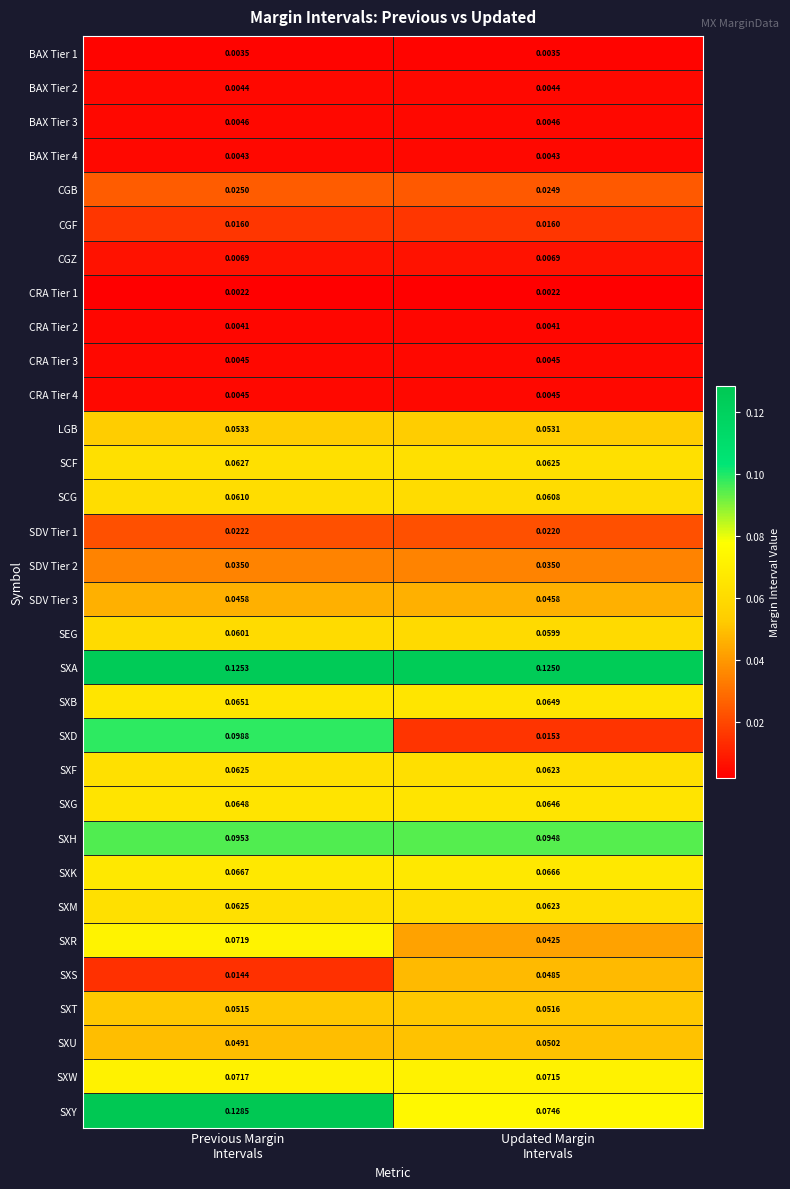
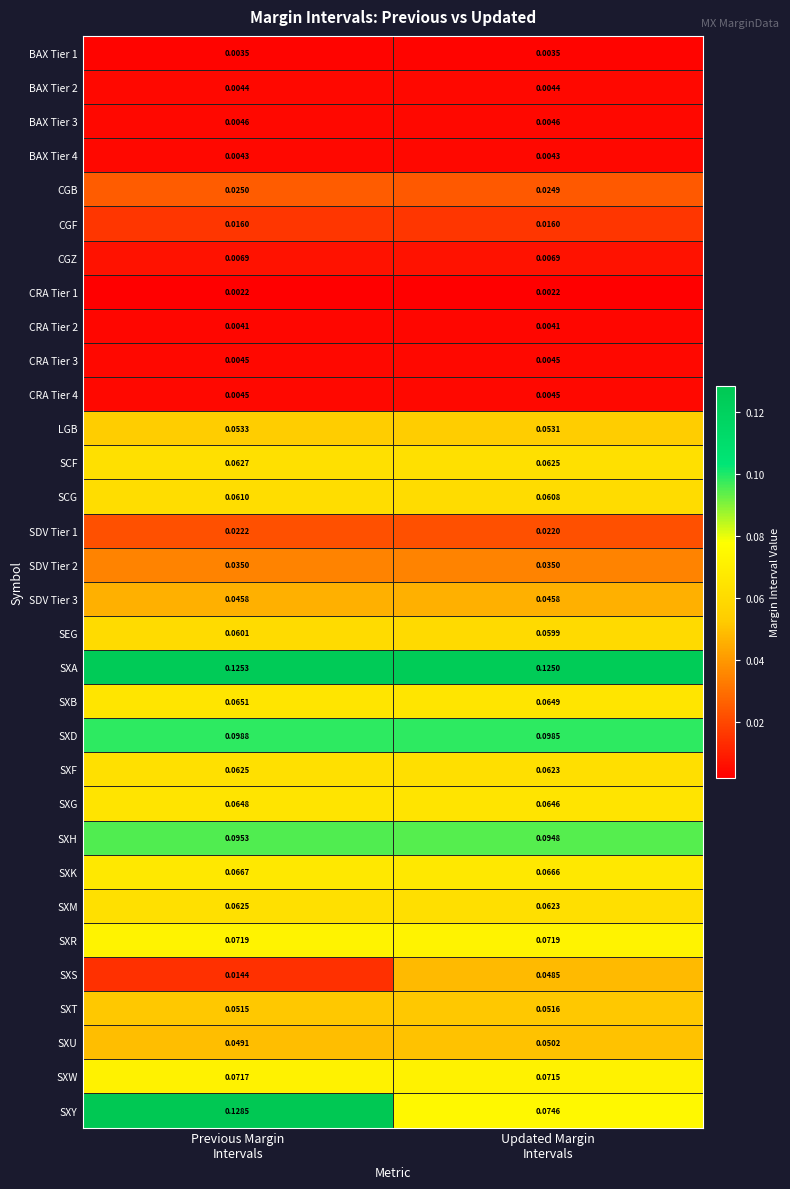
  {
    "BAX Tier 1": {
      "Previous Margin Intervals": 0.0035,
      "Updated Margin Intervals": 0.0035
    },
    "BAX Tier 2": {
      "Previous Margin Intervals": 0.0044,
      "Updated Margin Intervals": 0.0044
    },
    "BAX Tier 3": {
      "Previous Margin Intervals": 0.0046,
      "Updated Margin Intervals": 0.0046
    },
    "BAX Tier 4": {
      "Previous Margin Intervals": 0.0043,
      "Updated Margin Intervals": 0.0043
    },
    "CGB": {
      "Previous Margin Intervals": 0.0250,
      "Updated Margin Intervals": 0.0249
    },
    "CGF": {
      "Previous Margin Intervals": 0.0160,
      "Updated Margin Intervals": 0.0160
    },
    "CGZ": {
      "Previous Margin Intervals": 0.0069,
      "Updated Margin Intervals": 0.0069
    },
    "CRA Tier 1": {
      "Previous Margin Intervals": 0.0022,
      "Updated Margin Intervals": 0.0022
    },
    "CRA Tier 2": {
      "Previous Margin Intervals": 0.0041,
      "Updated Margin Intervals": 0.0041
    },
    "CRA Tier 3": {
      "Previous Margin Intervals": 0.0045,
      "Updated Margin Intervals": 0.0045
    },
    "CRA Tier 4": {
      "Previous Margin Intervals": 0.0045,
      "Updated Margin Intervals": 0.0045
    },
    "LGB": {
      "Previous Margin Intervals": 0.0533,
      "Updated Margin Intervals": 0.0531
    },
    "SCF": {
      "Previous Margin Intervals": 0.0627,
      "Updated Margin Intervals": 0.0625
    },
    "SCG": {
      "Previous Margin Intervals": 0.0610,
      "Updated Margin Intervals": 0.0608
    },
    "SDV Tier 1": {
      "Previous Margin Intervals": 0.0222,
      "Updated Margin Intervals": 0.0220
    },
    "SDV Tier 2": {
      "Previous Margin Intervals": 0.0350,
      "Updated Margin Intervals": 0.0350
    },
    "SDV Tier 3": {
      "Previous Margin Intervals": 0.0458,
      "Updated Margin Intervals": 0.0458
    },
    "SEG": {
      "Previous Margin Intervals": 0.0601,
      "Updated Margin Intervals": 0.0599
    },
    "SXA": {
      "Previous Margin Intervals": 0.1253,
      "Updated Margin Intervals": 0.1250
    },
    "SXB": {
      "Previous Margin Intervals": 0.0651,
      "Updated Margin Intervals": 0.0649
    },
    "SXD": {
      "Previous Margin Intervals": 0.0988,
-     "Updated Margin Intervals": 0.0153
+     "Updated Margin Intervals": 0.0985
    },
    "SXF": {
      "Previous Margin Intervals": 0.0625,
      "Updated Margin Intervals": 0.0623
    },
    "SXG": {
      "Previous Margin Intervals": 0.0648,
      "Updated Margin Intervals": 0.0646
    },
    "SXH": {
      "Previous Margin Intervals": 0.0953,
      "Updated Margin Intervals": 0.0948
    },
    "SXK": {
      "Previous Margin Intervals": 0.0667,
      "Updated Margin Intervals": 0.0666
    },
    "SXM": {
      "Previous Margin Intervals": 0.0625,
      "Updated Margin Intervals": 0.0623
    },
    "SXR": {
      "Previous Margin Intervals": 0.0719,
-     "Updated Margin Intervals": 0.0425
+     "Updated Margin Intervals": 0.0719
    },
    "SXS": {
      "Previous Margin Intervals": 0.0144,
      "Updated Margin Intervals": 0.0485
    },
    "SXT": {
      "Previous Margin Intervals": 0.0515,
      "Updated Margin Intervals": 0.0516
    },
    "SXU": {
      "Previous Margin Intervals": 0.0491,
      "Updated Margin Intervals": 0.0502
    },
    "SXW": {
      "Previous Margin Intervals": 0.0717,
      "Updated Margin Intervals": 0.0715
    },
    "SXY": {
      "Previous Margin Intervals": 0.1285,
      "Updated Margin Intervals": 0.0746
    }
  }
